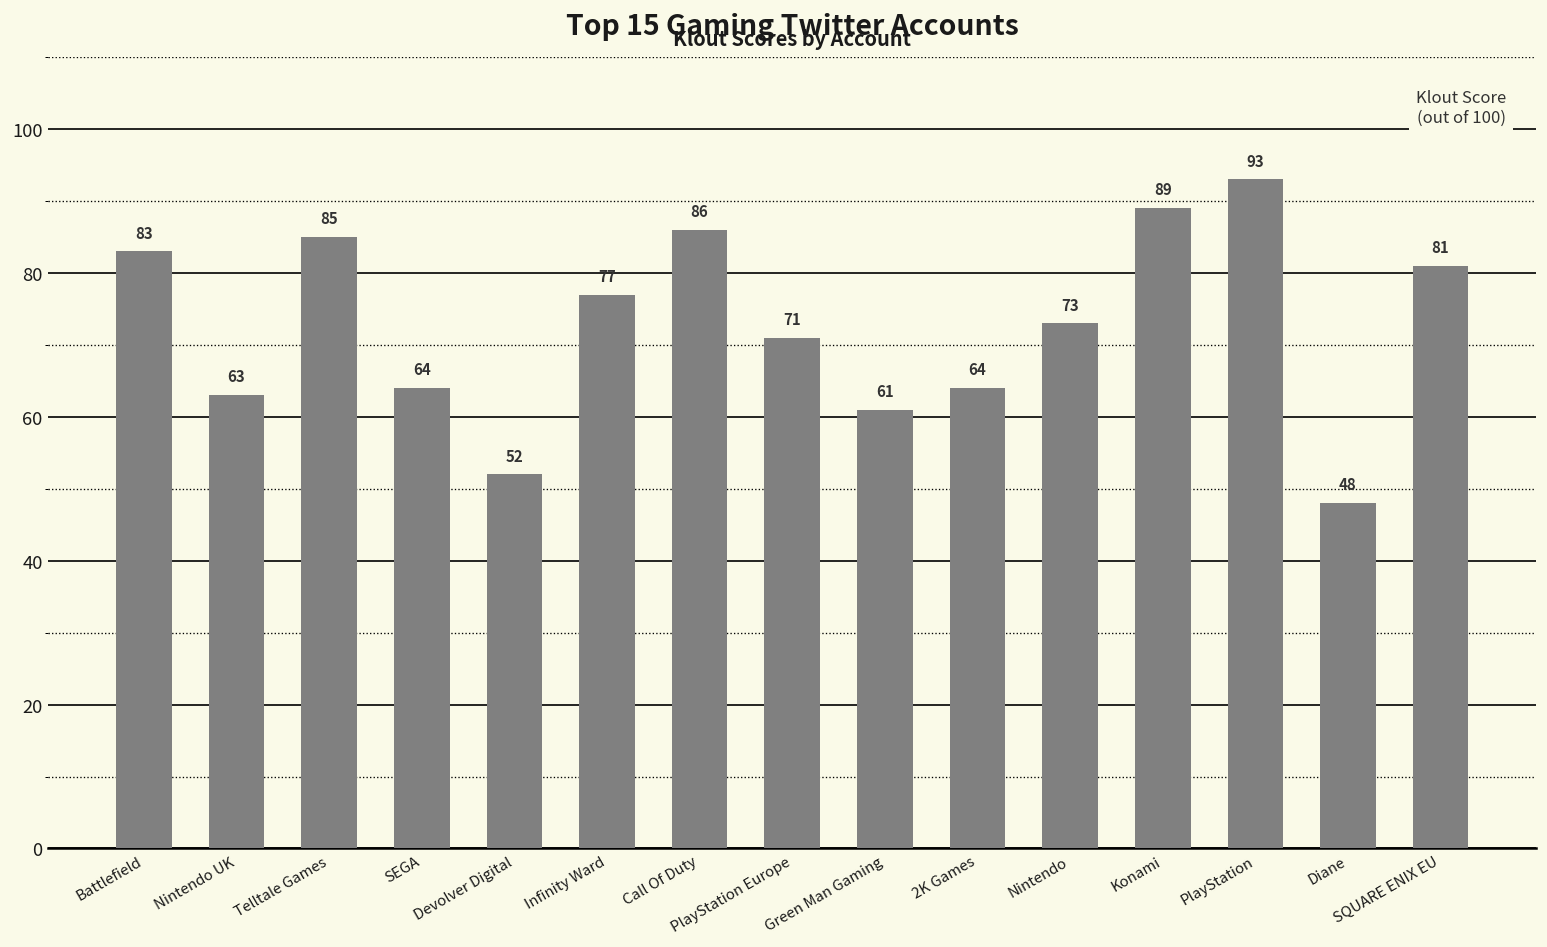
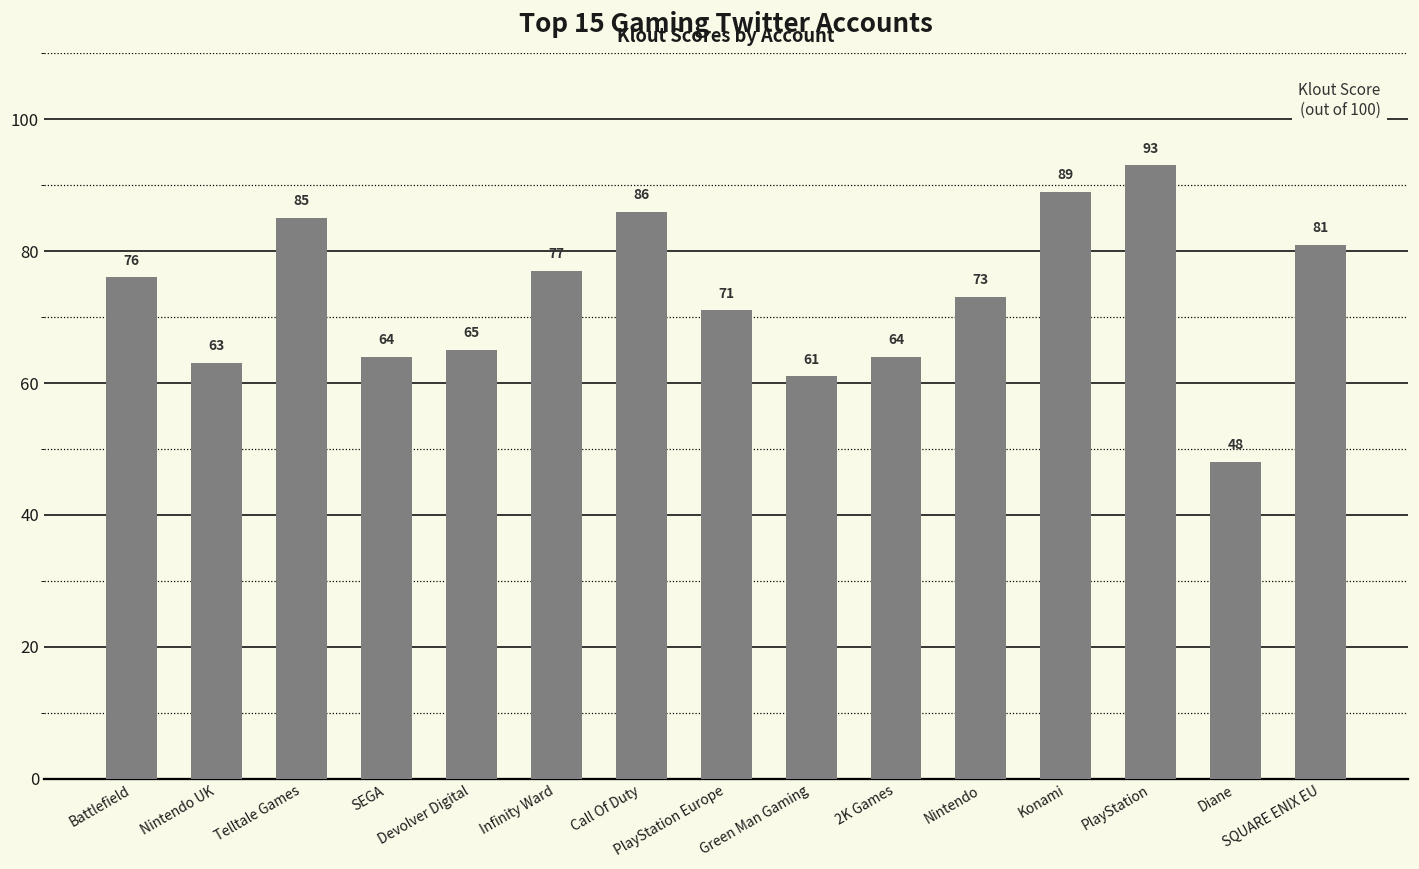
  {
-   "Battlefield": 83,
+   "Battlefield": 76,
    "Nintendo UK": 63,
    "Telltale Games": 85,
    "SEGA": 64,
-   "Devolver Digital": 52,
+   "Devolver Digital": 65,
    "Infinity Ward": 77,
    "Call Of Duty": 86,
    "PlayStation Europe": 71,
    "Green Man Gaming": 61,
    "2K Games": 64,
    "Nintendo": 73,
    "Konami": 89,
    "PlayStation": 93,
    "Diane": 48,
    "SQUARE ENIX EU": 81
  }
